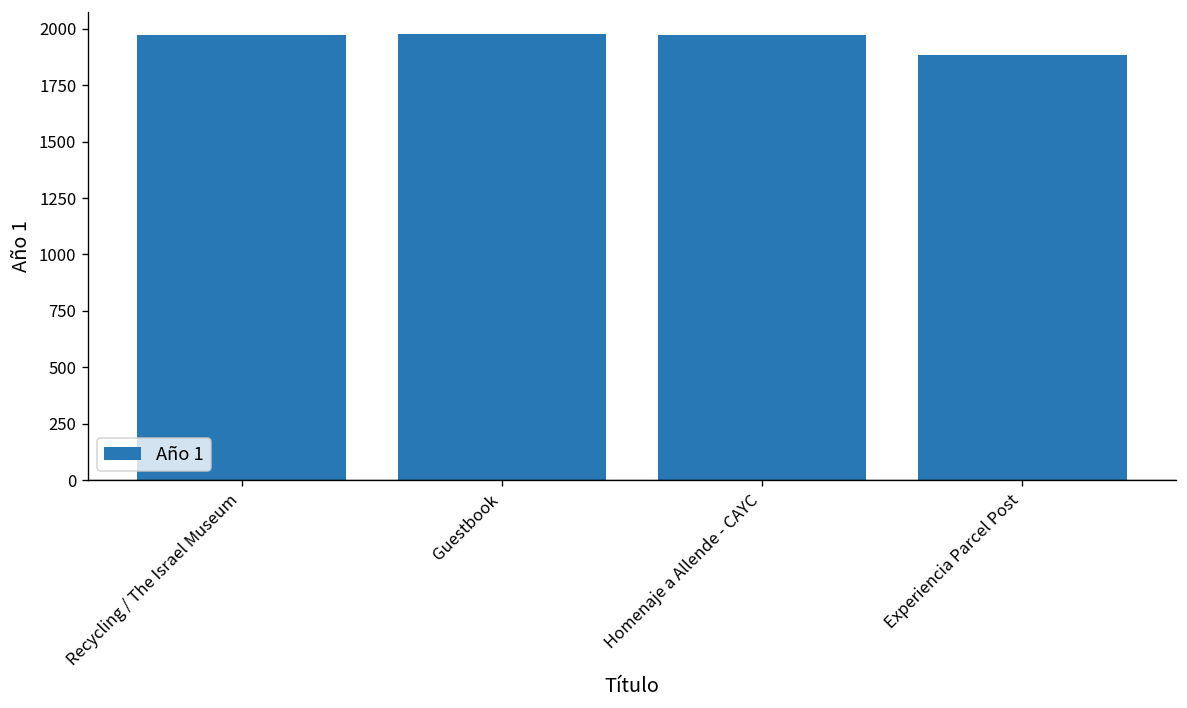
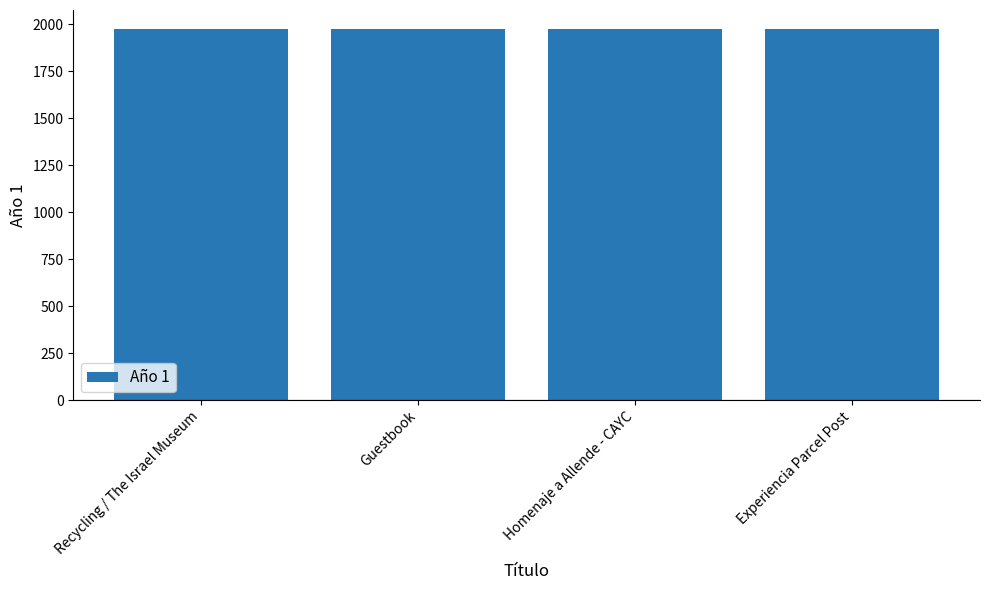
  {
    "Recycling / The Israel Museum": 1980,
    "Guestbook": 1980,
    "Homenaje a Allende - CAYC": 1970,
-   "Experiencia Parcel Post": 1880
+   "Experiencia Parcel Post": 1970
  }
